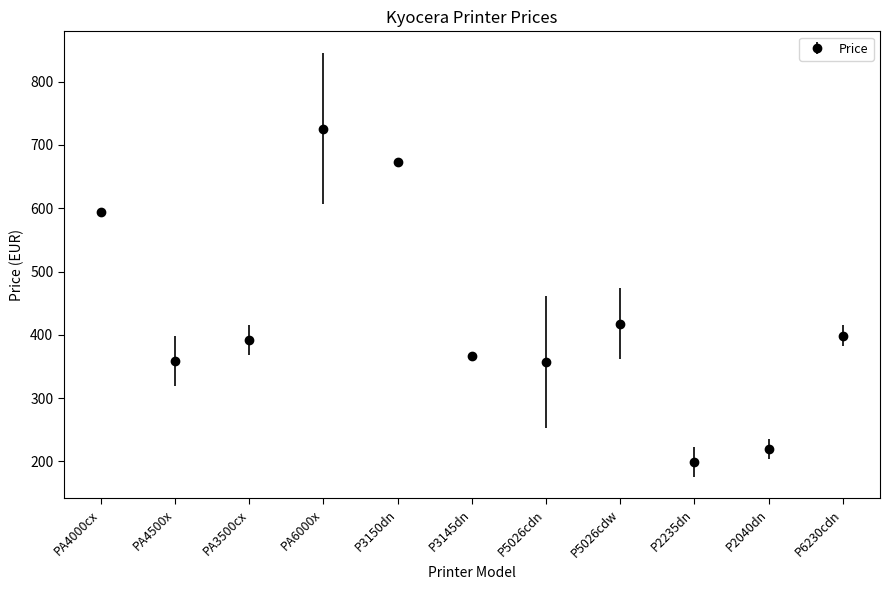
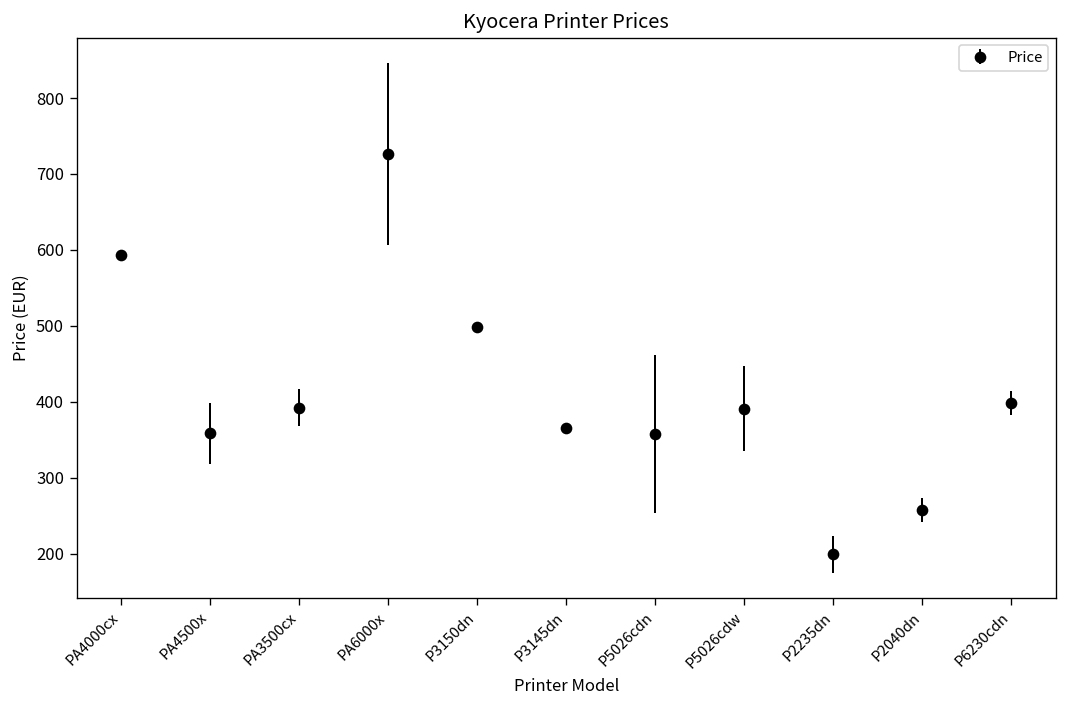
  {
    "PA4000cx": 590,
    "PA4500x": 360,
    "PA3500cx": 390,
    "PA6000x": 730,
-   "P3150dn": 670,
+   "P3150dn": 500,
    "P3145dn": 370,
    "P5026cdn": 360,
-   "P5026cdw": 420,
+   "P5026cdw": 390,
    "P2235dn": 200,
-   "P2040dn": 220,
+   "P2040dn": 260,
    "P6230cdn": 400
  }
